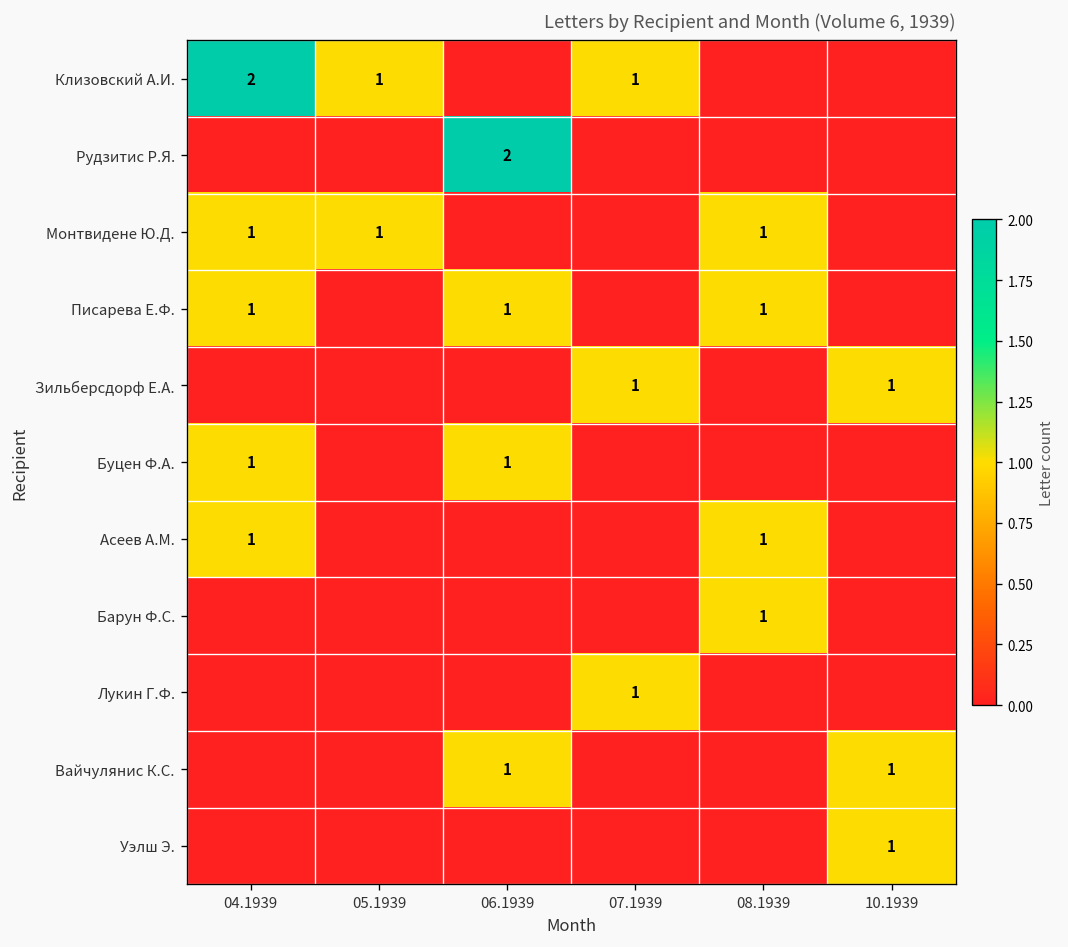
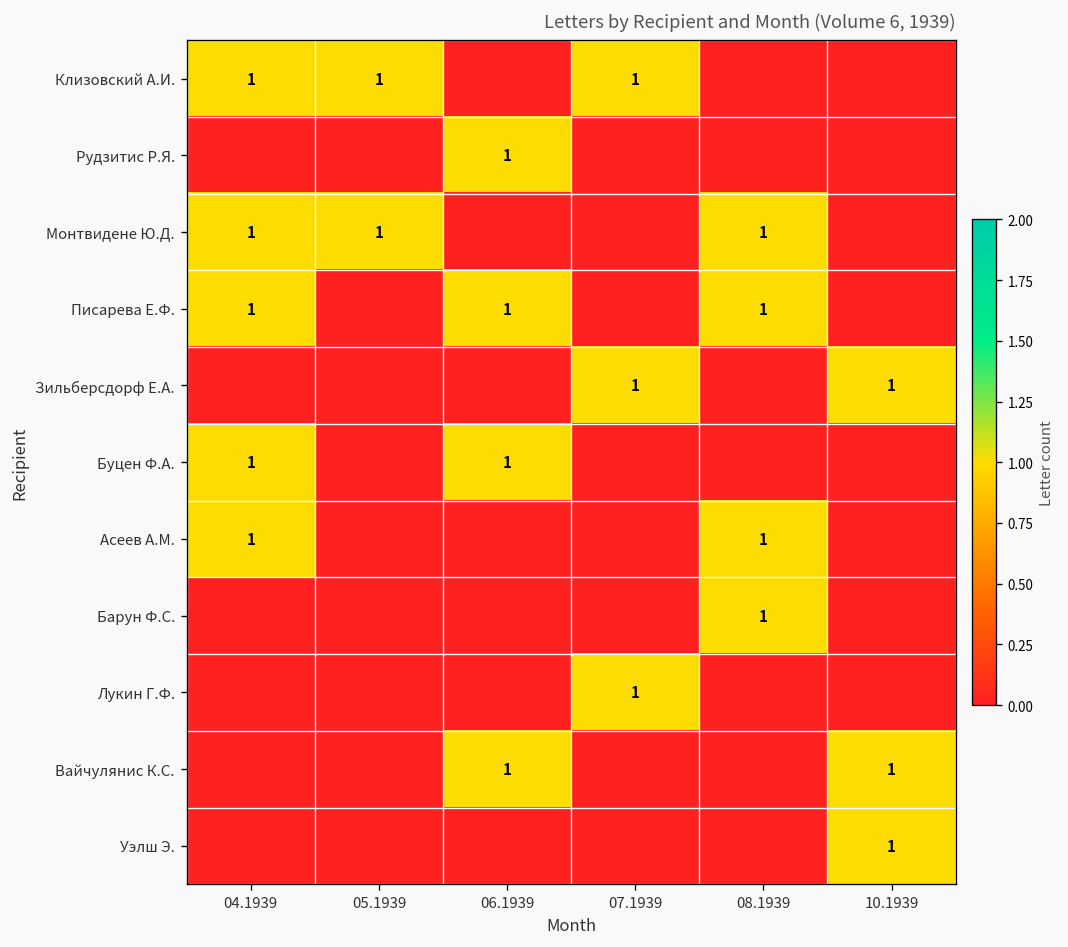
  {
    "Клизовский А.И.": {
-     "04.1939": 2,
+     "04.1939": 1,
      "05.1939": 1,
      "07.1939": 1
    },
    "Рудзитис Р.Я.": {
-     "06.1939": 2
+     "06.1939": 1
    },
    "Монтвидене Ю.Д.": {
      "04.1939": 1,
      "05.1939": 1,
      "08.1939": 1
    },
    "Писарева Е.Ф.": {
      "04.1939": 1,
      "06.1939": 1,
      "08.1939": 1
    },
    "Зильберсдорф Е.А.": {
      "07.1939": 1,
      "10.1939": 1
    },
    "Буцен Ф.А.": {
      "04.1939": 1,
      "06.1939": 1
    },
    "Асеев А.М.": {
      "04.1939": 1,
      "08.1939": 1
    },
    "Барун Ф.С.": {
      "08.1939": 1
    },
    "Лукин Г.Ф.": {
      "07.1939": 1
    },
    "Вайчулянис К.С.": {
      "06.1939": 1,
      "10.1939": 1
    },
    "Уэлш Э.": {
      "10.1939": 1
    }
  }
